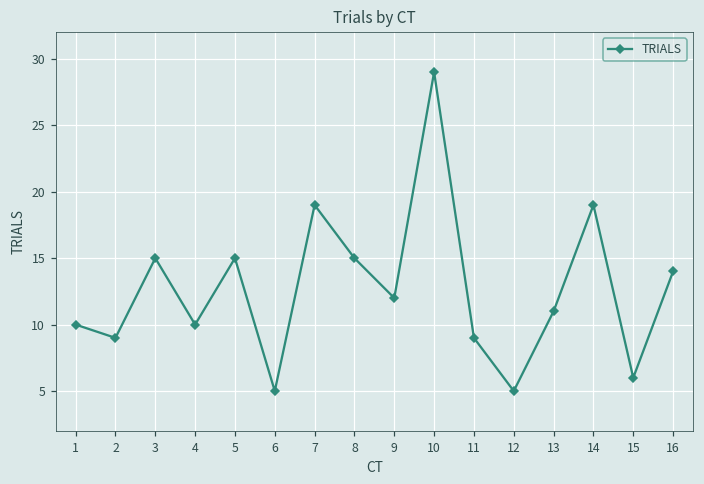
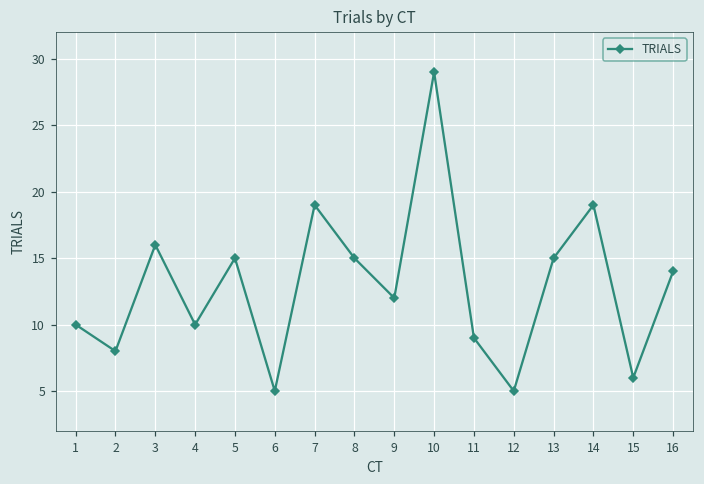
  {
    "1": 10,
-   "2": 9,
-   "3": 15,
+   "2": 8,
+   "3": 16,
    "4": 10,
    "5": 15,
    "6": 5,
    "7": 19,
    "8": 15,
    "9": 12,
    "10": 29,
    "11": 9,
    "12": 5,
-   "13": 11,
+   "13": 15,
    "14": 19,
    "15": 6,
    "16": 14
  }
